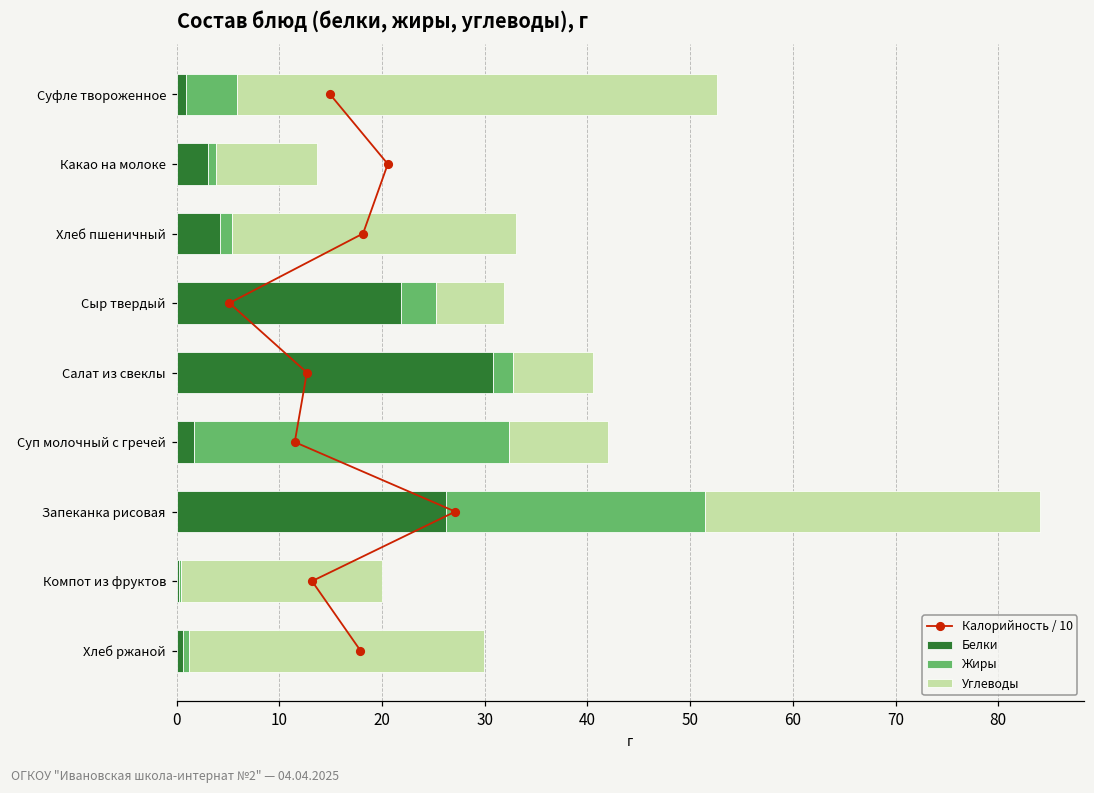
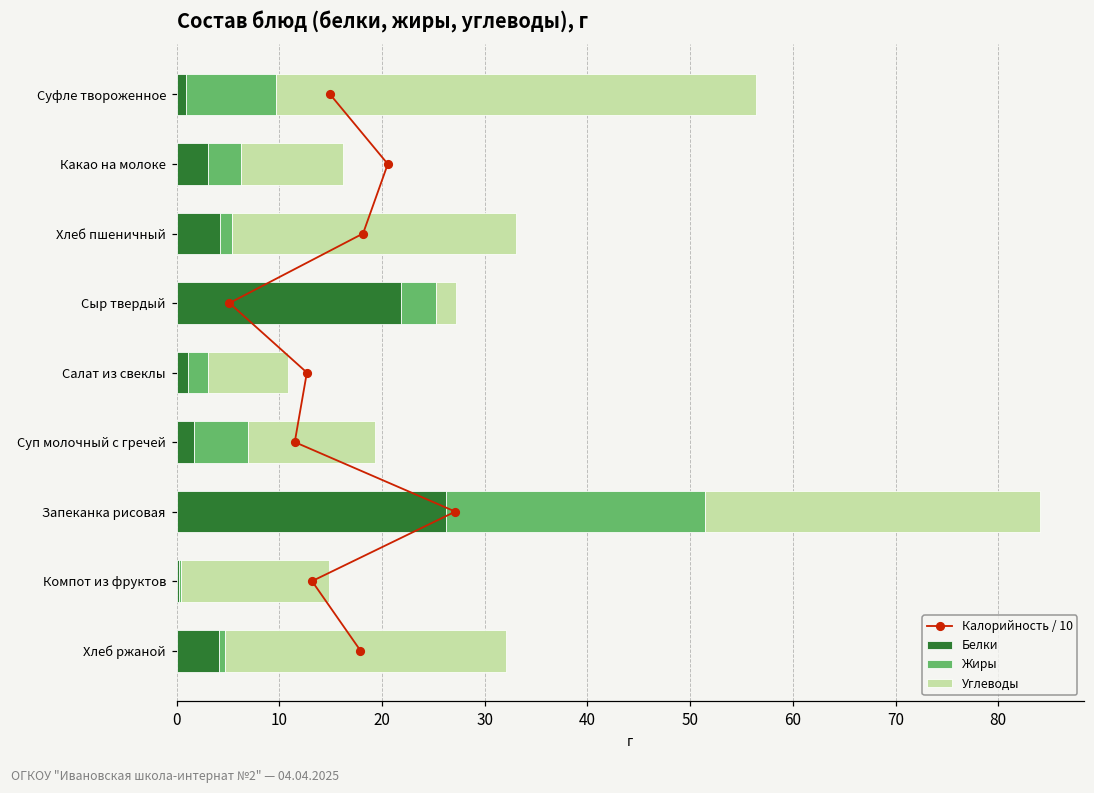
  {
    "Белки": {
      "Суфле твороженное": 1,
      "Какао на молоке": 3,
      "Хлеб пшеничный": 4,
      "Сыр твердый": 22,
-     "Салат из свеклы": 31,
+     "Салат из свеклы": 1,
      "Суп молочный с гречей": 2,
      "Запеканка рисовая": 26,
-     "Хлеб ржаной": 1
+     "Хлеб ржаной": 4
    },
    "Жиры": {
-     "Суфле твороженное": 5,
-     "Какао на молоке": 1,
+     "Суфле твороженное": 9,
+     "Какао на молоке": 3,
      "Хлеб пшеничный": 1,
      "Сыр твердый": 4,
      "Салат из свеклы": 2,
-     "Суп молочный с гречей": 31,
+     "Суп молочный с гречей": 5,
      "Запеканка рисовая": 25,
      "Хлеб ржаной": 1
    },
    "Углеводы": {
      "Суфле твороженное": 47,
      "Какао на молоке": 10,
      "Хлеб пшеничный": 28,
-     "Сыр твердый": 7,
+     "Сыр твердый": 2,
      "Салат из свеклы": 8,
-     "Суп молочный с гречей": 10,
+     "Суп молочный с гречей": 12,
      "Запеканка рисовая": 33,
-     "Компот из фруктов": 20,
-     "Хлеб ржаной": 29
+     "Компот из фруктов": 14,
+     "Хлеб ржаной": 27
    }
  }
